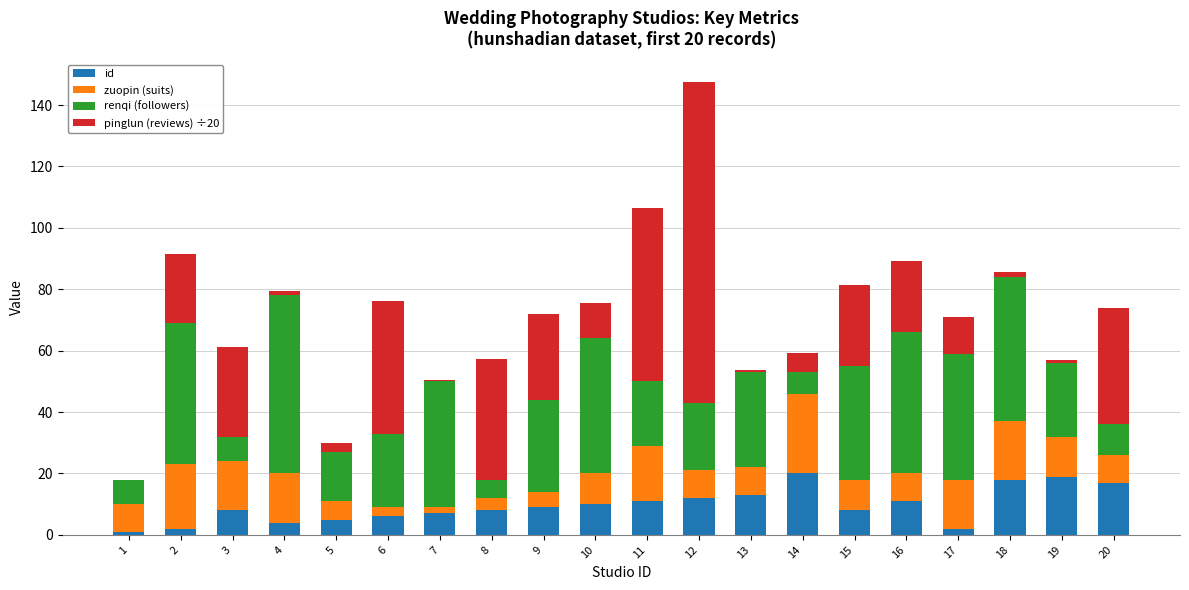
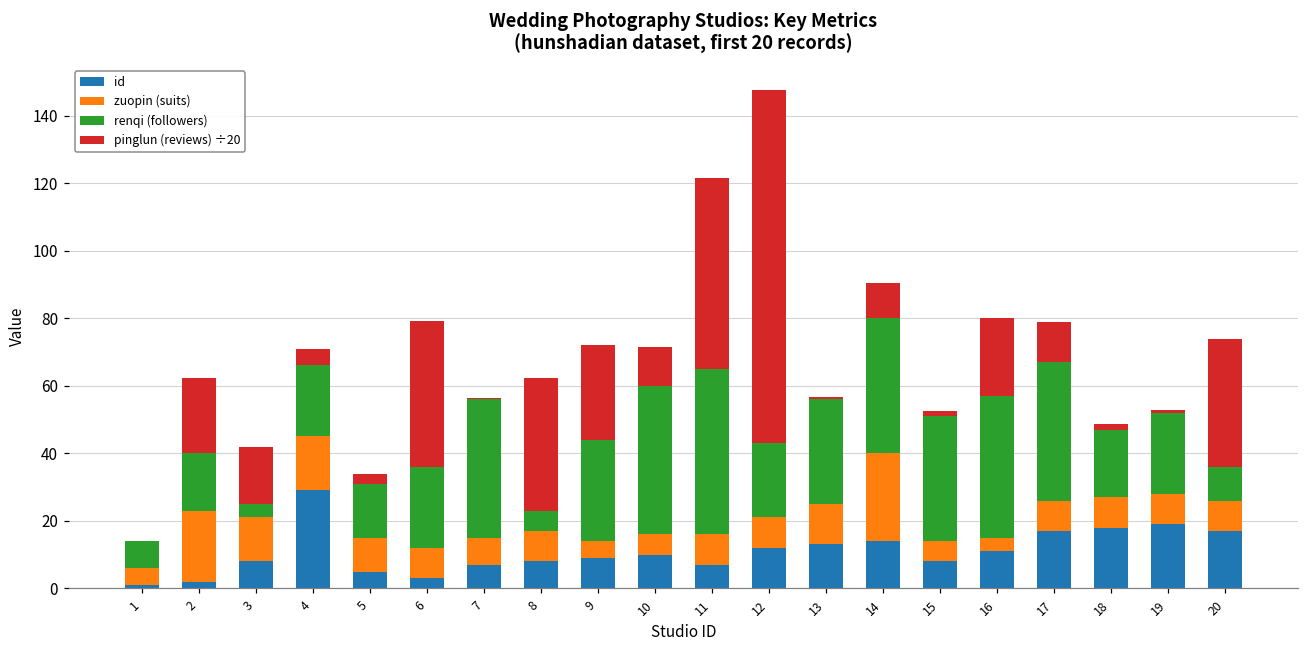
  {
    "id": {
      "1": 1,
      "2": 2,
      "3": 8,
-     "4": 4,
+     "4": 29,
      "5": 5,
-     "6": 6,
+     "6": 3,
      "7": 7,
      "8": 8,
      "9": 9,
      "10": 10,
-     "11": 11,
+     "11": 7,
      "12": 12,
      "13": 13,
-     "14": 20,
+     "14": 14,
      "15": 8,
      "16": 11,
-     "17": 2,
+     "17": 17,
      "18": 18,
      "19": 19,
      "20": 17
    },
    "zuopin (suits)": {
-     "1": 9,
+     "1": 5,
      "2": 21,
-     "3": 16,
+     "3": 13,
      "4": 16,
-     "5": 6,
-     "6": 3,
-     "7": 2,
-     "8": 4,
+     "5": 10,
+     "6": 9,
+     "7": 8,
+     "8": 9,
      "9": 5,
-     "10": 10,
-     "11": 18,
+     "10": 6,
+     "11": 9,
      "12": 9,
-     "13": 9,
+     "13": 12,
      "14": 26,
-     "15": 10,
-     "16": 9,
-     "17": 16,
-     "18": 19,
-     "19": 13,
+     "15": 6,
+     "16": 4,
+     "17": 9,
+     "18": 9,
+     "19": 9,
      "20": 9
    },
    "renqi (followers)": {
      "1": 8,
-     "2": 46,
-     "3": 8,
-     "4": 58,
+     "2": 17,
+     "3": 4,
+     "4": 21,
      "5": 16,
      "6": 24,
      "7": 41,
      "8": 6,
      "9": 30,
      "10": 44,
-     "11": 21,
+     "11": 49,
      "12": 22,
      "13": 31,
-     "14": 7,
+     "14": 40,
      "15": 37,
-     "16": 46,
+     "16": 42,
      "17": 41,
-     "18": 47,
+     "18": 20,
      "19": 24,
      "20": 10
    },
    "pinglun (reviews) ÷20": {
      "1": 0,
      "2": 22,
-     "3": 29,
-     "4": 2,
+     "3": 17,
+     "4": 5,
      "5": 3,
      "6": 43,
      "8": 39,
      "9": 28,
      "10": 12,
      "11": 56,
      "12": 105,
-     "14": 6,
-     "15": 27,
+     "14": 10,
+     "15": 2,
      "16": 23,
      "17": 12,
      "18": 2,
      "19": 1,
      "20": 38
    }
  }
